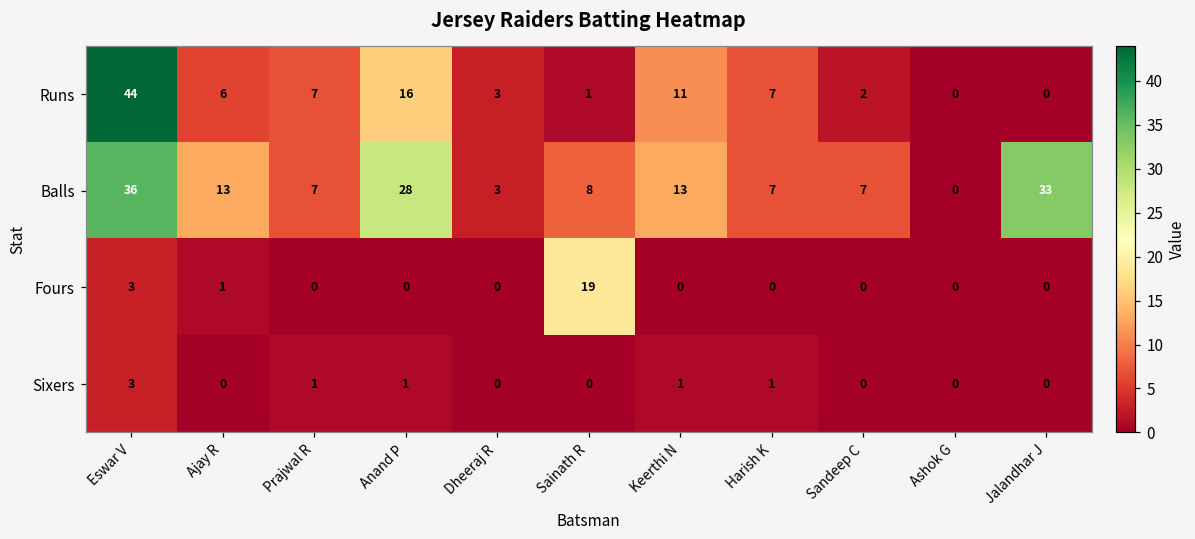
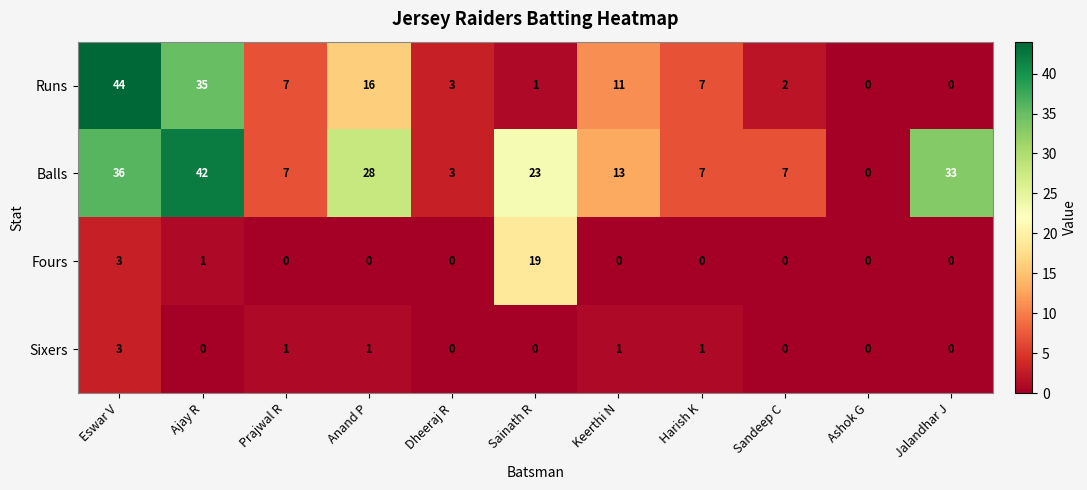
  {
    "Runs": {
      "Eswar V": 44,
-     "Ajay R": 6,
+     "Ajay R": 35,
      "Prajwal R": 7,
      "Anand P": 16,
      "Dheeraj R": 3,
      "Sainath R": 1,
      "Keerthi N": 11,
      "Harish K": 7,
      "Sandeep C": 2,
      "Ashok G": 0,
      "Jalandhar J": 0
    },
    "Balls": {
      "Eswar V": 36,
-     "Ajay R": 13,
+     "Ajay R": 42,
      "Prajwal R": 7,
      "Anand P": 28,
      "Dheeraj R": 3,
-     "Sainath R": 8,
+     "Sainath R": 23,
      "Keerthi N": 13,
      "Harish K": 7,
      "Sandeep C": 7,
      "Ashok G": 0,
      "Jalandhar J": 33
    },
    "Fours": {
      "Eswar V": 3,
      "Ajay R": 1,
      "Prajwal R": 0,
      "Anand P": 0,
      "Dheeraj R": 0,
      "Sainath R": 19,
      "Keerthi N": 0,
      "Harish K": 0,
      "Sandeep C": 0,
      "Ashok G": 0,
      "Jalandhar J": 0
    },
    "Sixers": {
      "Eswar V": 3,
      "Ajay R": 0,
      "Prajwal R": 1,
      "Anand P": 1,
      "Dheeraj R": 0,
      "Sainath R": 0,
      "Keerthi N": 1,
      "Harish K": 1,
      "Sandeep C": 0,
      "Ashok G": 0,
      "Jalandhar J": 0
    }
  }
